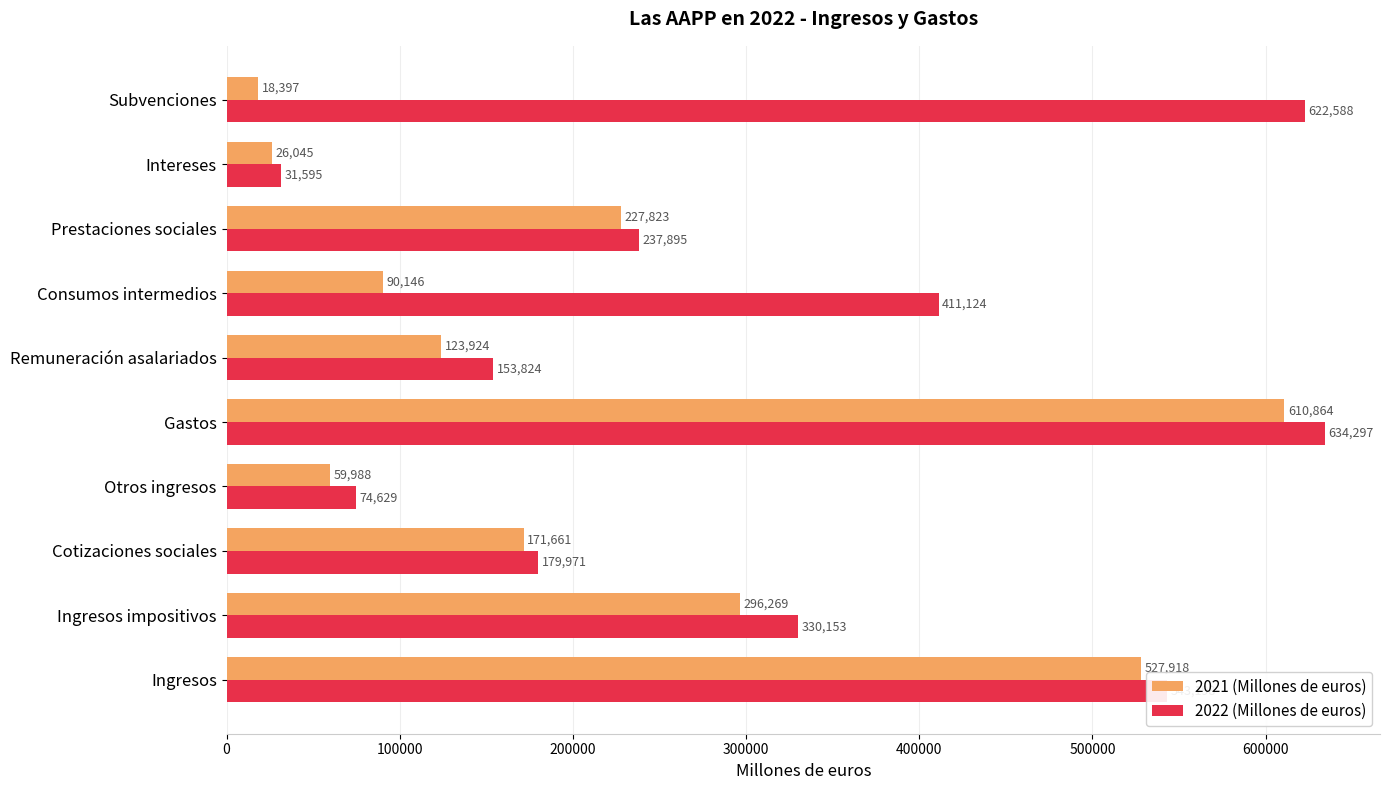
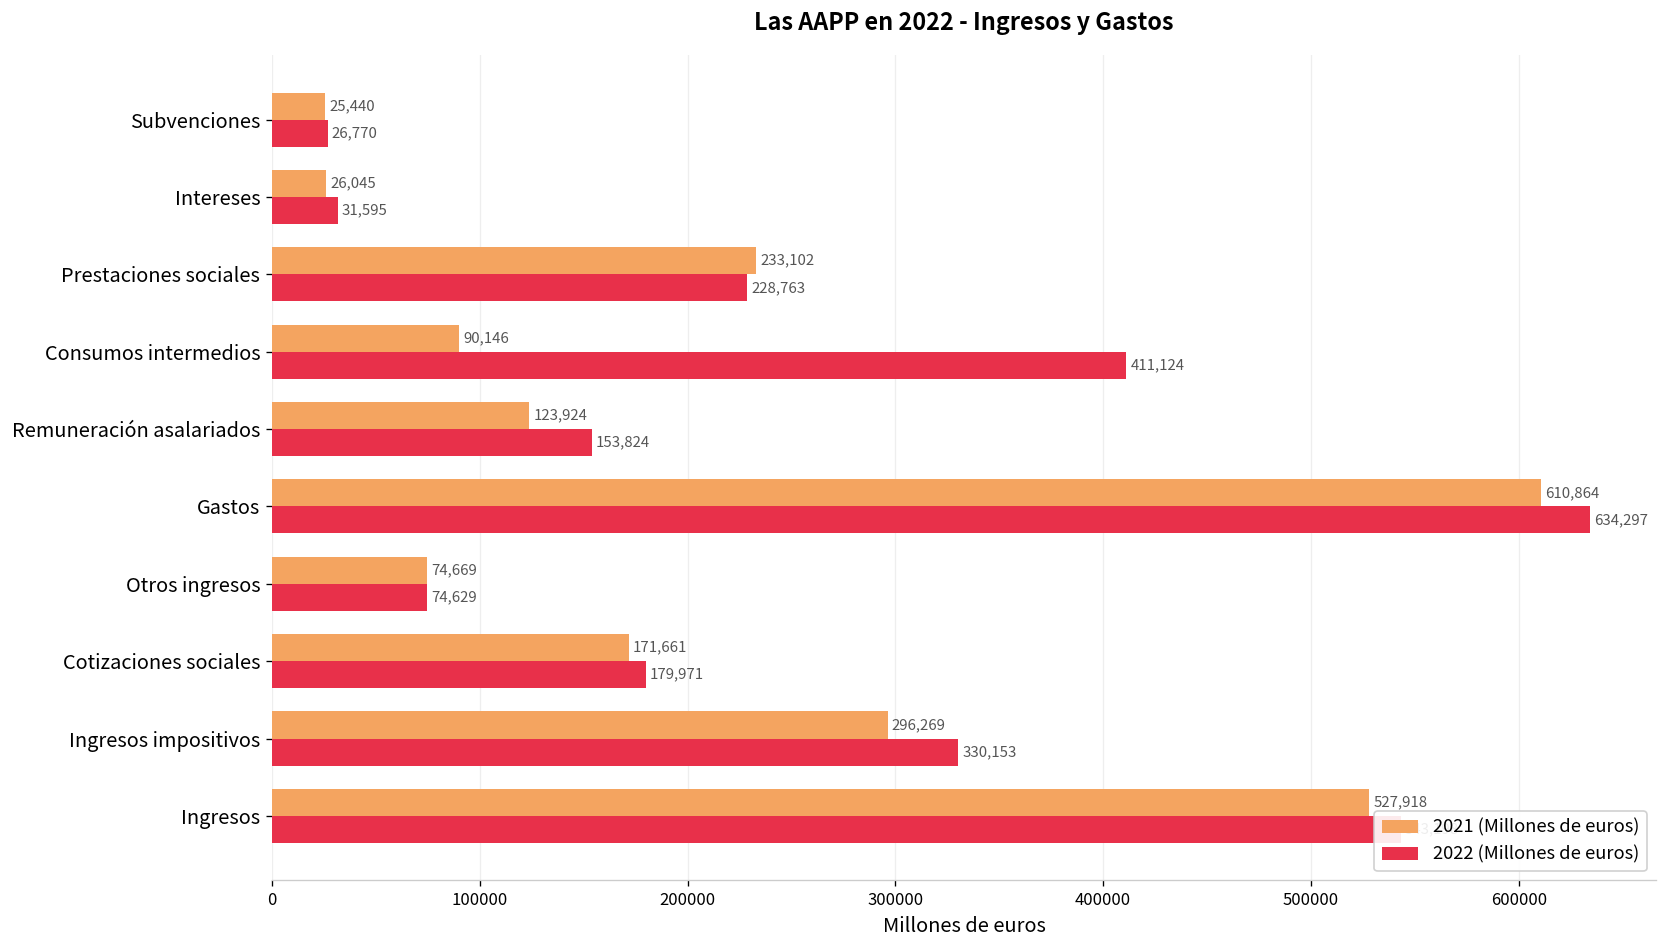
  {
    "2021 (Millones de euros)": {
-     "Subvenciones": "18,397",
+     "Subvenciones": "25,440",
      "Intereses": "26,045",
-     "Prestaciones sociales": "227,823",
+     "Prestaciones sociales": "233,102",
      "Consumos intermedios": "90,146",
      "Remuneración asalariados": "123,924",
      "Gastos": "610,864",
-     "Otros ingresos": "59,988",
+     "Otros ingresos": "74,669",
      "Cotizaciones sociales": "171,661",
      "Ingresos impositivos": "296,269"
    },
    "2022 (Millones de euros)": {
-     "Subvenciones": "622,588",
+     "Subvenciones": "26,770",
      "Intereses": "31,595",
-     "Prestaciones sociales": "237,895",
+     "Prestaciones sociales": "228,763",
      "Consumos intermedios": "411,124",
      "Remuneración asalariados": "153,824",
      "Gastos": "634,297",
      "Otros ingresos": "74,629",
      "Cotizaciones sociales": "179,971",
      "Ingresos impositivos": "330,153"
    }
  }
